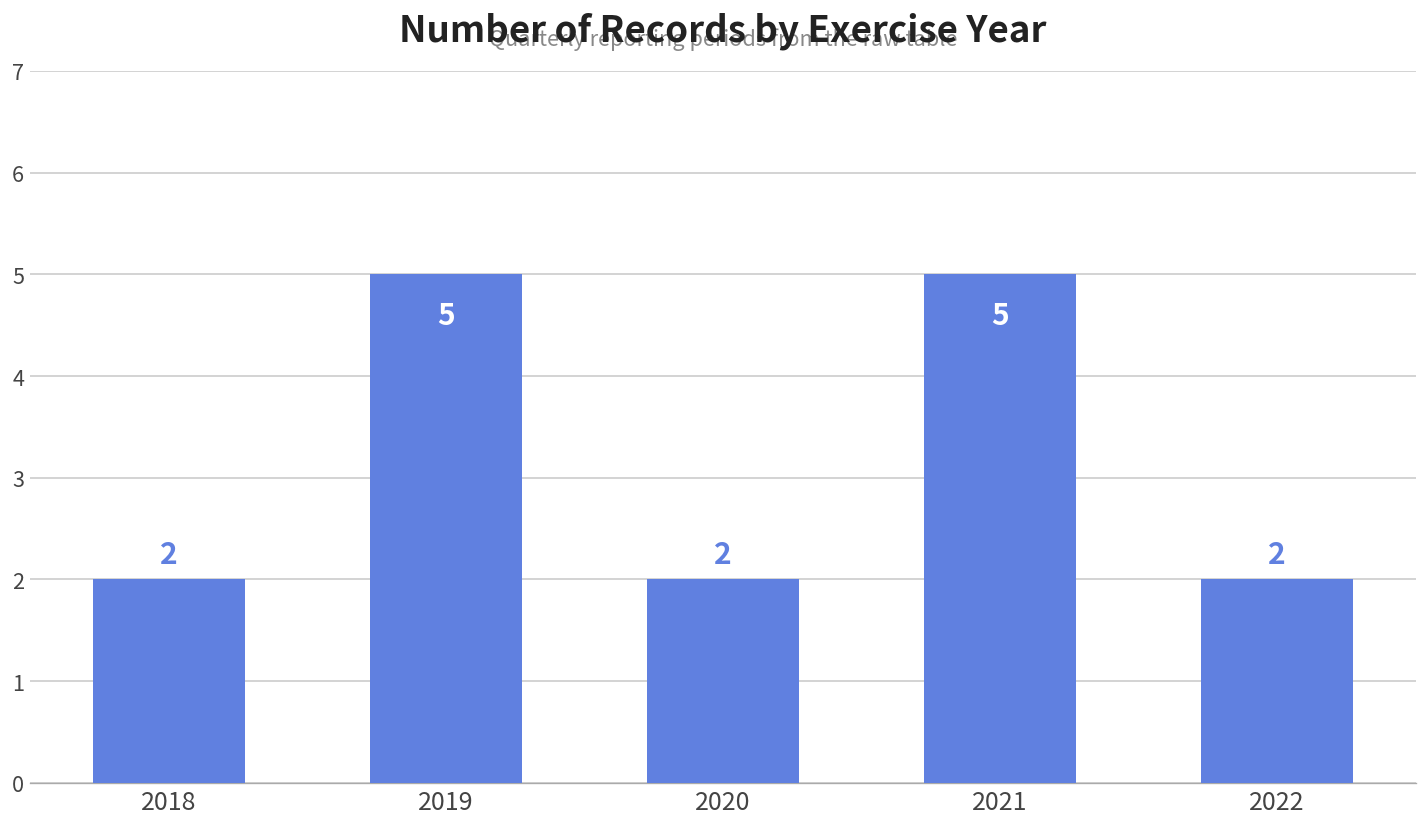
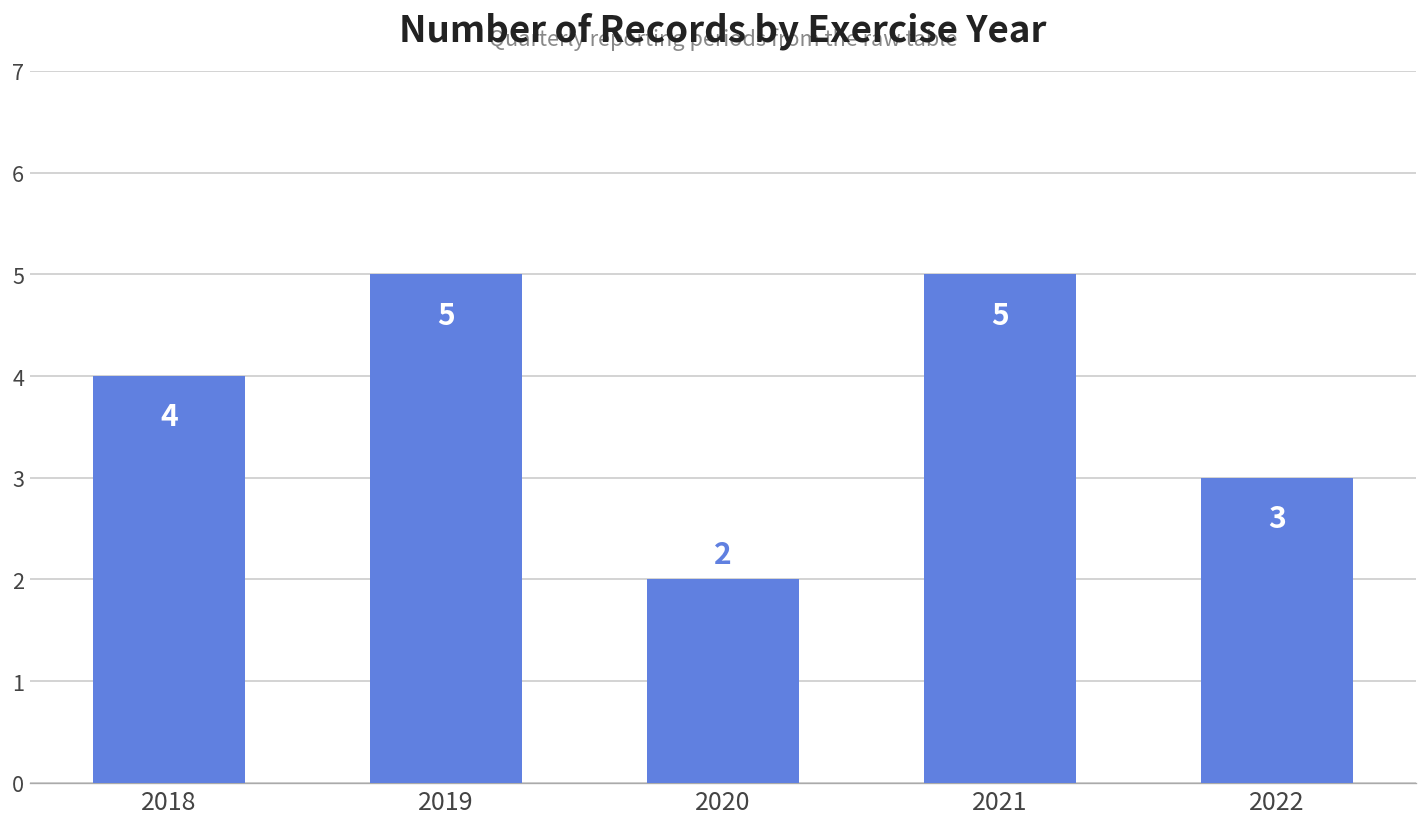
  {
-   "2018": 2,
+   "2018": 4,
    "2019": 5,
    "2020": 2,
    "2021": 5,
-   "2022": 2
+   "2022": 3
  }
